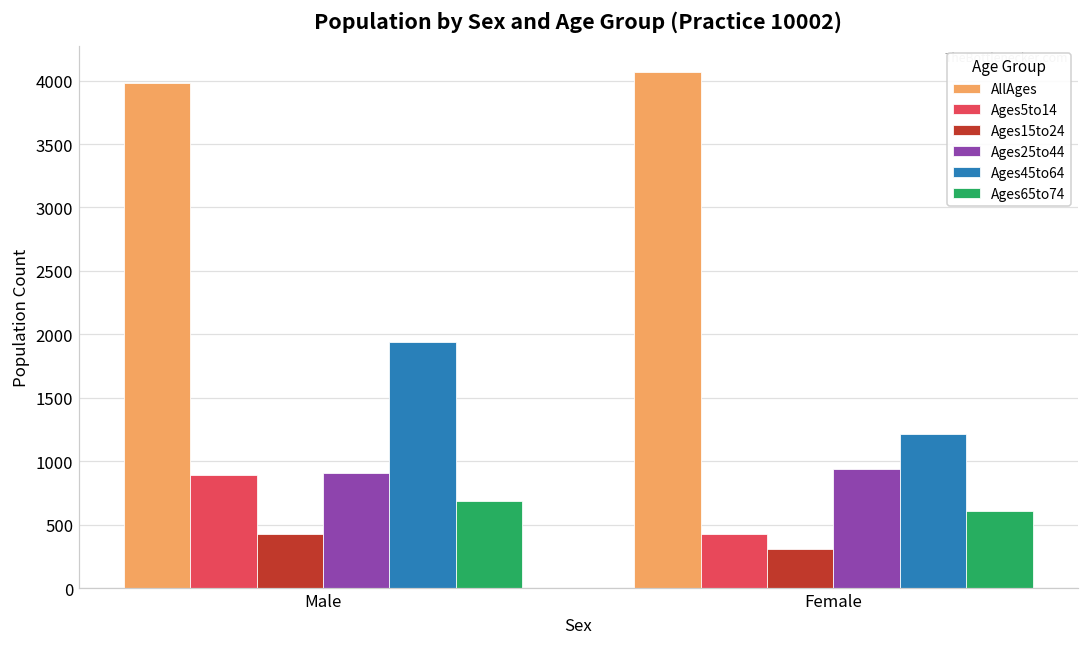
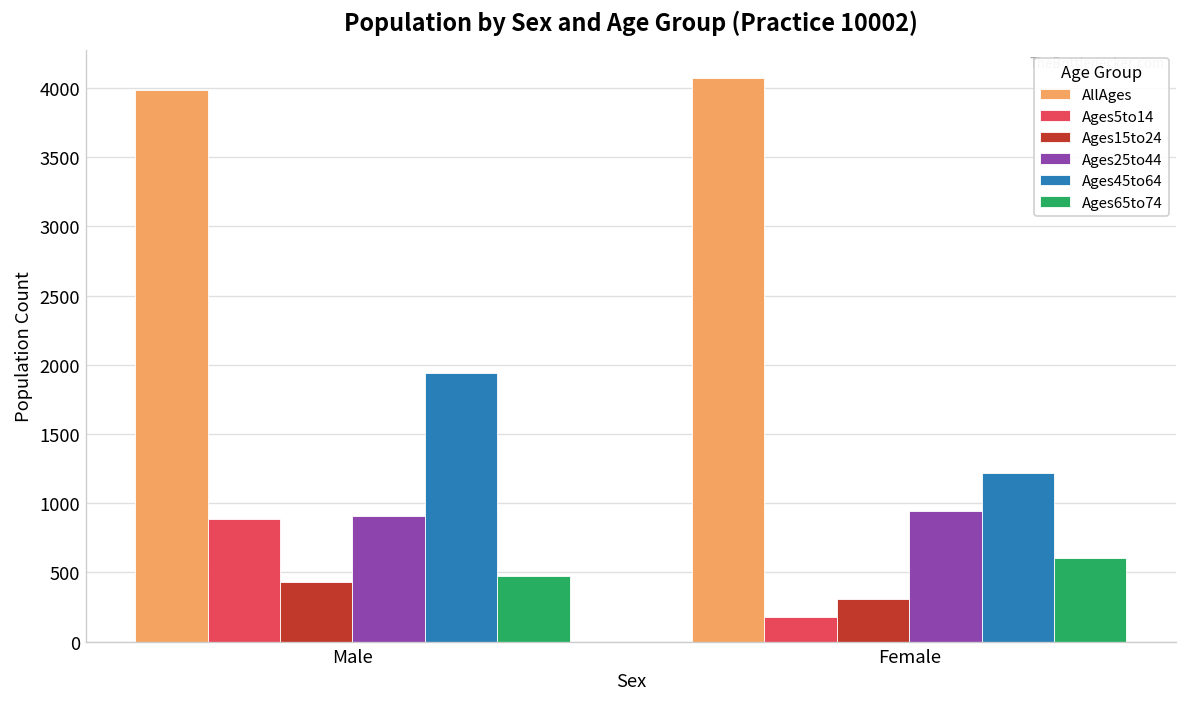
  {
    "AllAges": {
      "Male": 3980,
      "Female": 4070
    },
    "Ages5to14": {
      "Male": 890,
-     "Female": 420
+     "Female": 180
    },
    "Ages15to24": {
      "Male": 430,
      "Female": 310
    },
    "Ages25to44": {
      "Male": 910,
      "Female": 940
    },
    "Ages45to64": {
      "Male": 1940,
      "Female": 1220
    },
    "Ages65to74": {
-     "Male": 690,
+     "Male": 480,
      "Female": 610
    }
  }
